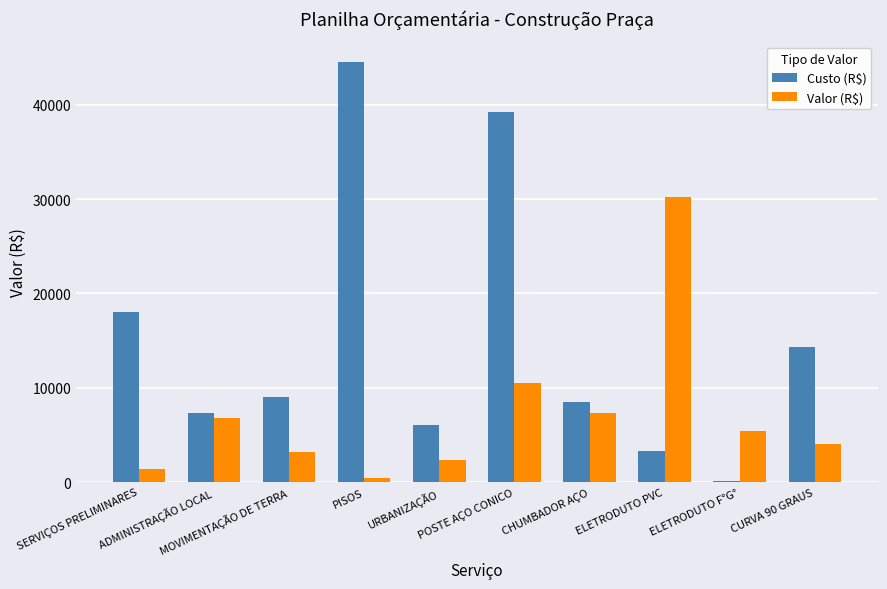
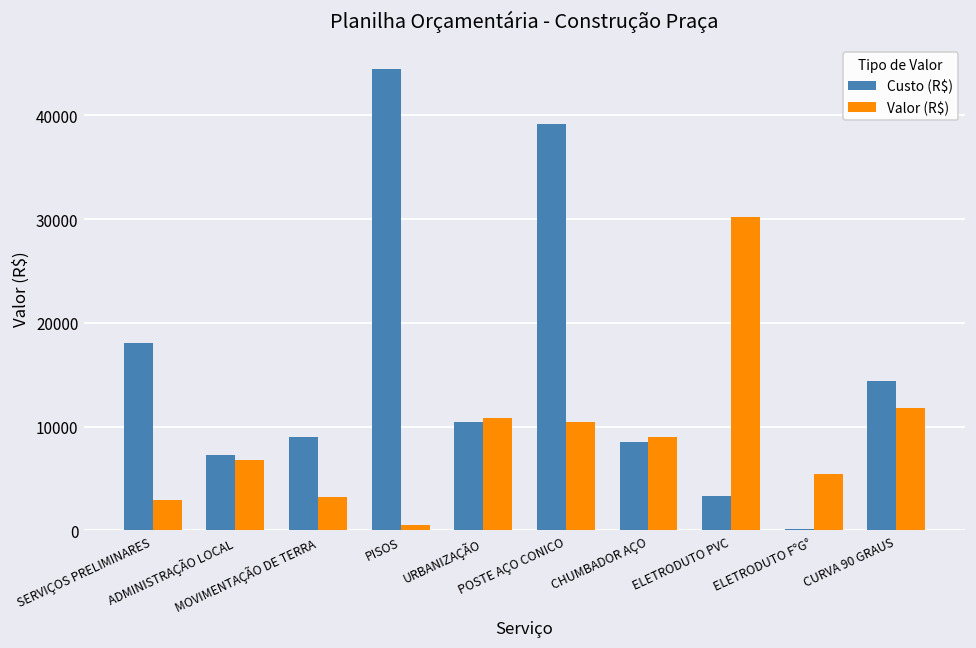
  {
    "Custo (R$)": {
      "SERVIÇOS PRELIMINARES": 18000,
      "ADMINISTRAÇÃO LOCAL": 7000,
      "MOVIMENTAÇÃO DE TERRA": 9000,
      "PISOS": 44000,
-     "URBANIZAÇÃO": 6000,
+     "URBANIZAÇÃO": 10000,
      "POSTE AÇO CONICO": 39000,
      "CHUMBADOR AÇO": 8000,
      "ELETRODUTO PVC": 3000,
      "CURVA 90 GRAUS": 14000
    },
    "Valor (R$)": {
-     "SERVIÇOS PRELIMINARES": 1000,
+     "SERVIÇOS PRELIMINARES": 3000,
      "ADMINISTRAÇÃO LOCAL": 7000,
      "MOVIMENTAÇÃO DE TERRA": 3000,
      "PISOS": 0,
-     "URBANIZAÇÃO": 2000,
+     "URBANIZAÇÃO": 11000,
      "POSTE AÇO CONICO": 10000,
-     "CHUMBADOR AÇO": 7000,
+     "CHUMBADOR AÇO": 9000,
      "ELETRODUTO PVC": 30000,
      "ELETRODUTO F°G°": 5000,
-     "CURVA 90 GRAUS": 4000
+     "CURVA 90 GRAUS": 12000
    }
  }
